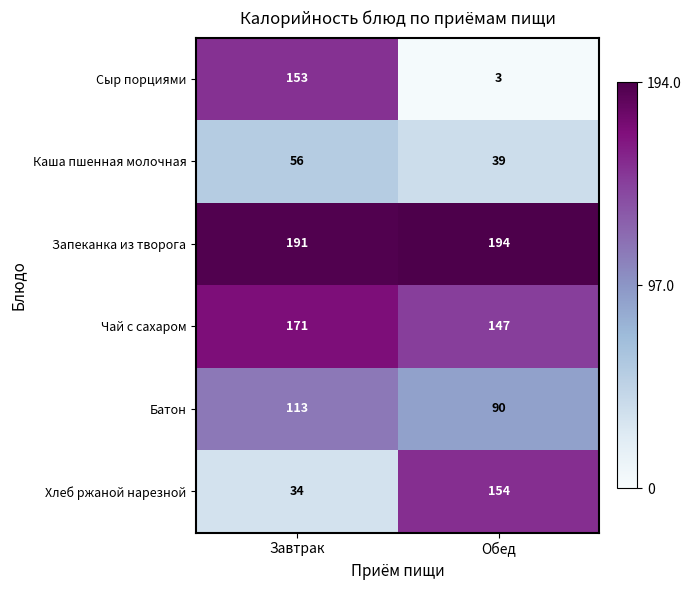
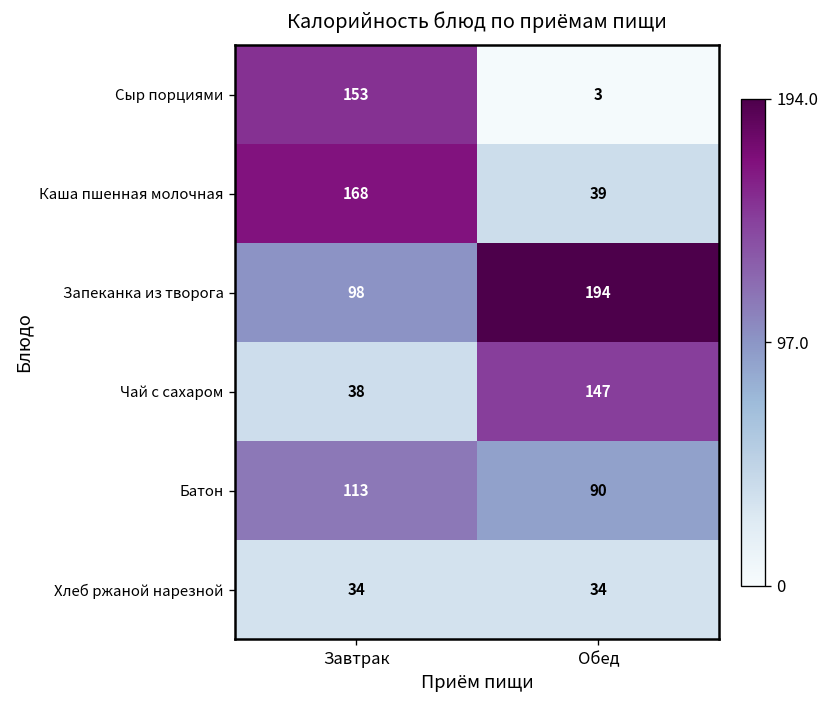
  {
    "Сыр порциями": {
      "Завтрак": 153,
      "Обед": 3
    },
    "Каша пшенная молочная": {
-     "Завтрак": 56,
+     "Завтрак": 168,
      "Обед": 39
    },
    "Запеканка из творога": {
-     "Завтрак": 191,
+     "Завтрак": 98,
      "Обед": 194
    },
    "Чай с сахаром": {
-     "Завтрак": 171,
+     "Завтрак": 38,
      "Обед": 147
    },
    "Батон": {
      "Завтрак": 113,
      "Обед": 90
    },
    "Хлеб ржаной нарезной": {
      "Завтрак": 34,
-     "Обед": 154
+     "Обед": 34
    }
  }
